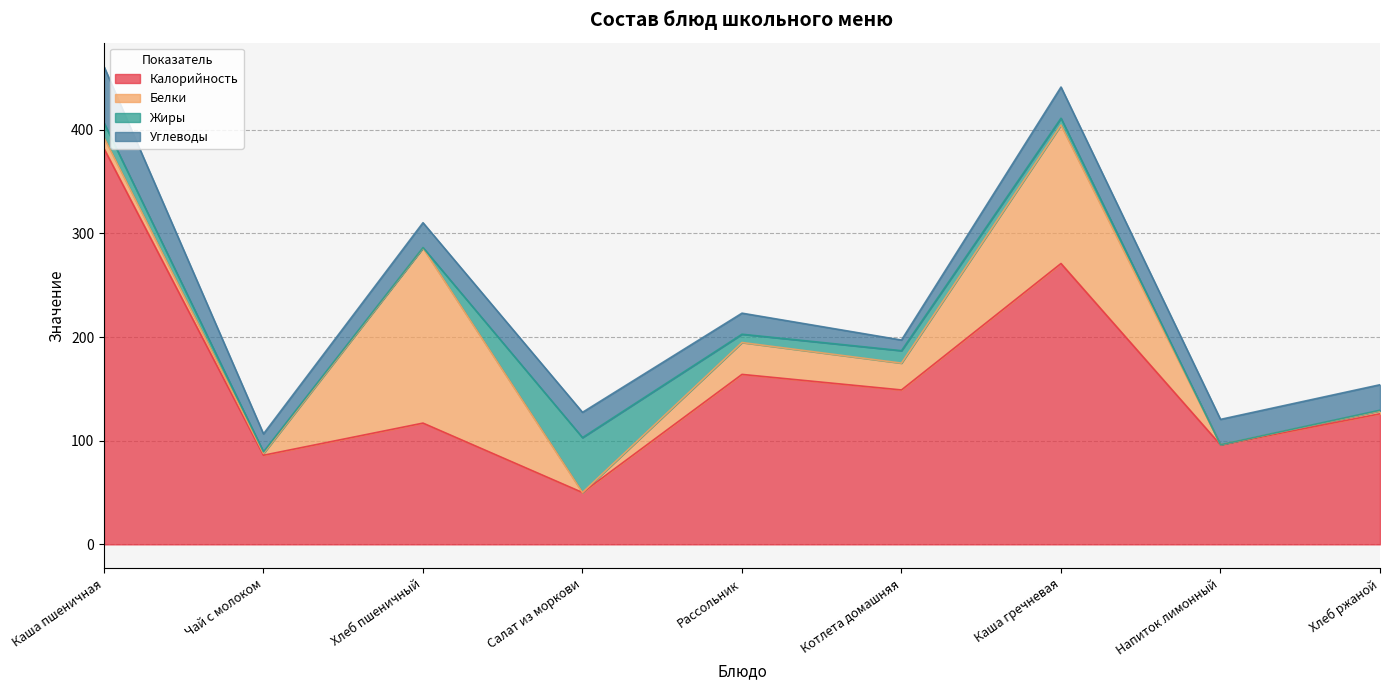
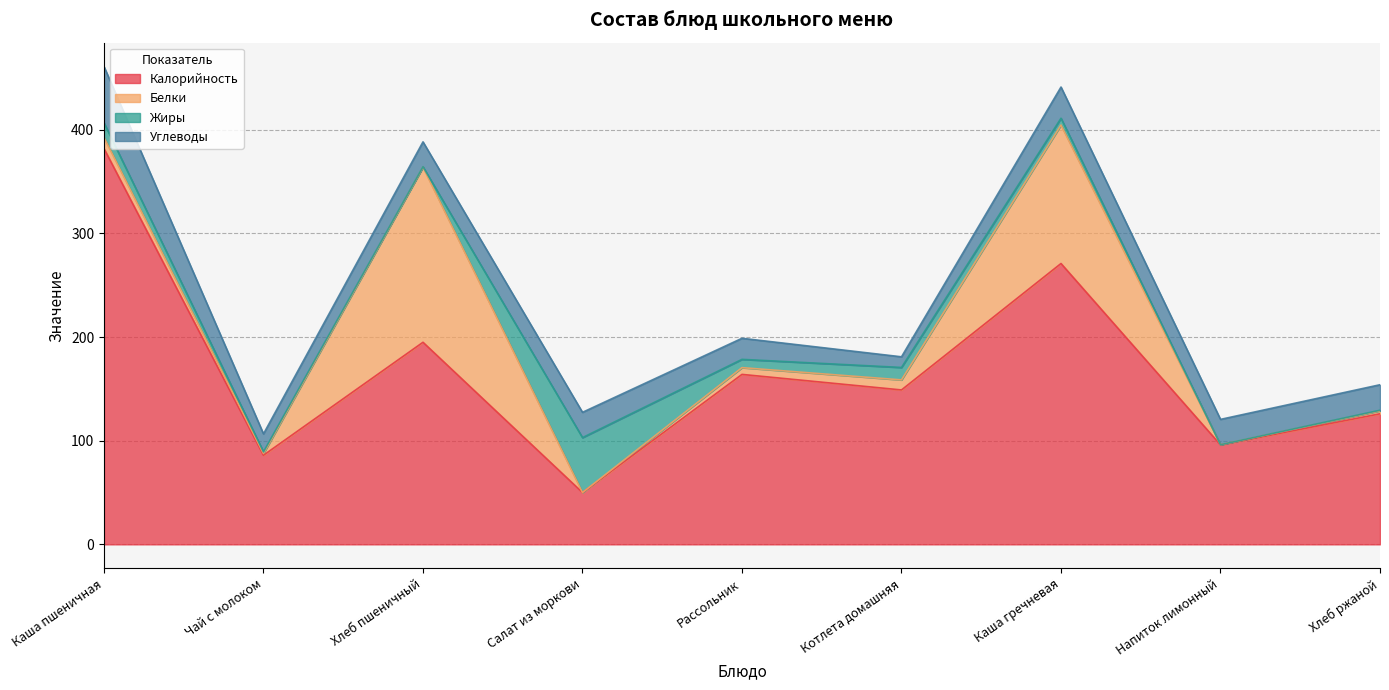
  {
    "Калорийность": {
      "Каша пшеничная": 382,
-     "Хлеб пшеничный": 117,
+     "Хлеб пшеничный": 195,
      "Рассольник": 164,
      "Котлета домашняя": 149,
      "Каша гречневая": 271,
      "Хлеб ржаной": 126
    },
    "Белки": {
      "Каша пшеничная": 11,
-     "Рассольник": 31,
-     "Котлета домашняя": 26,
+     "Рассольник": 7,
+     "Котлета домашняя": 10,
      "Каша гречневая": 134
    }
  }
